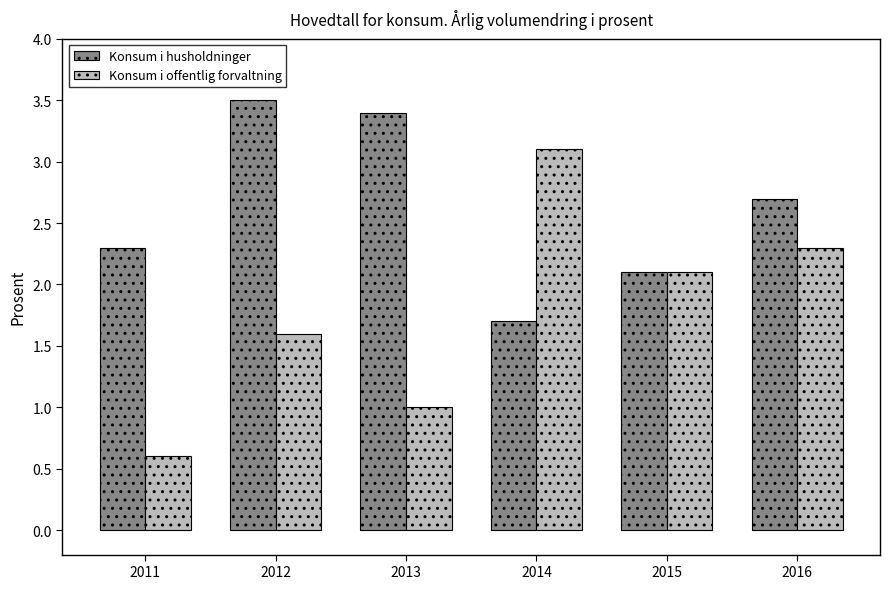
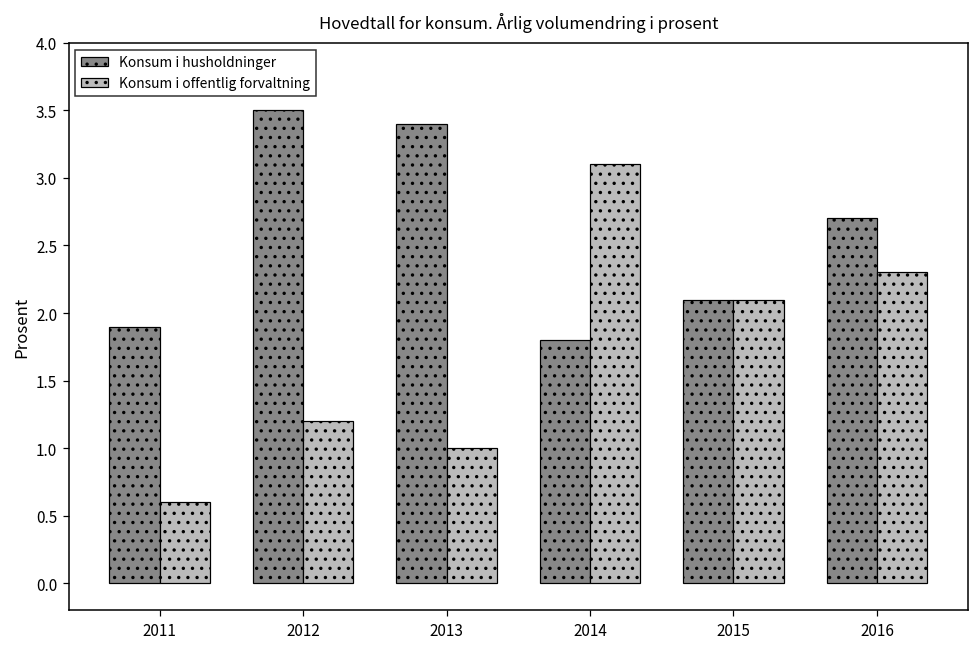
  {
    "Konsum i husholdninger": {
-     "2011": 2.3,
+     "2011": 1.9,
      "2012": 3.5,
      "2013": 3.4,
-     "2014": 1.7,
+     "2014": 1.8,
      "2015": 2.1,
      "2016": 2.7
    },
    "Konsum i offentlig forvaltning": {
      "2011": 0.6,
-     "2012": 1.6,
+     "2012": 1.2,
      "2013": 1.0,
      "2014": 3.1,
      "2015": 2.1,
      "2016": 2.3
    }
  }
